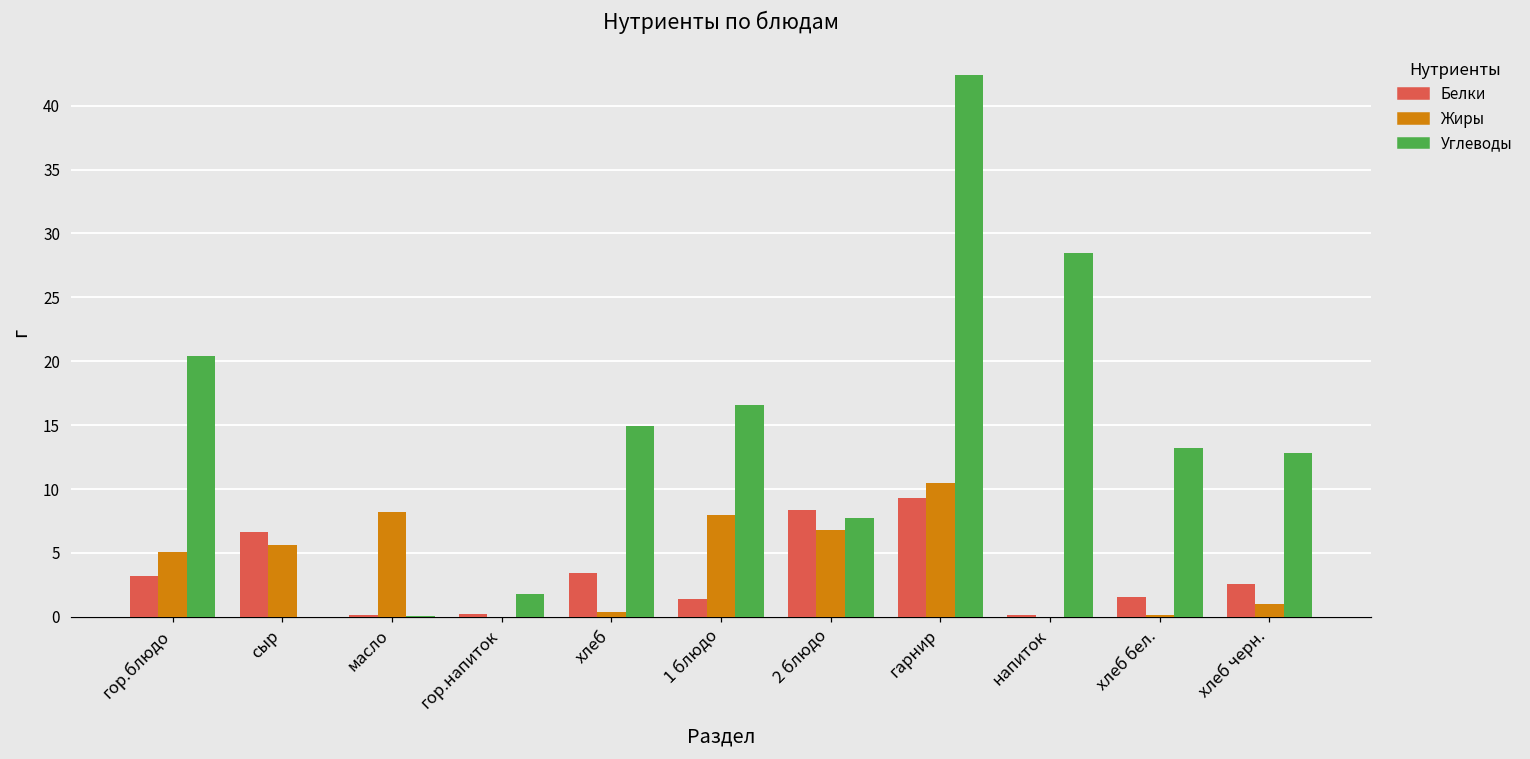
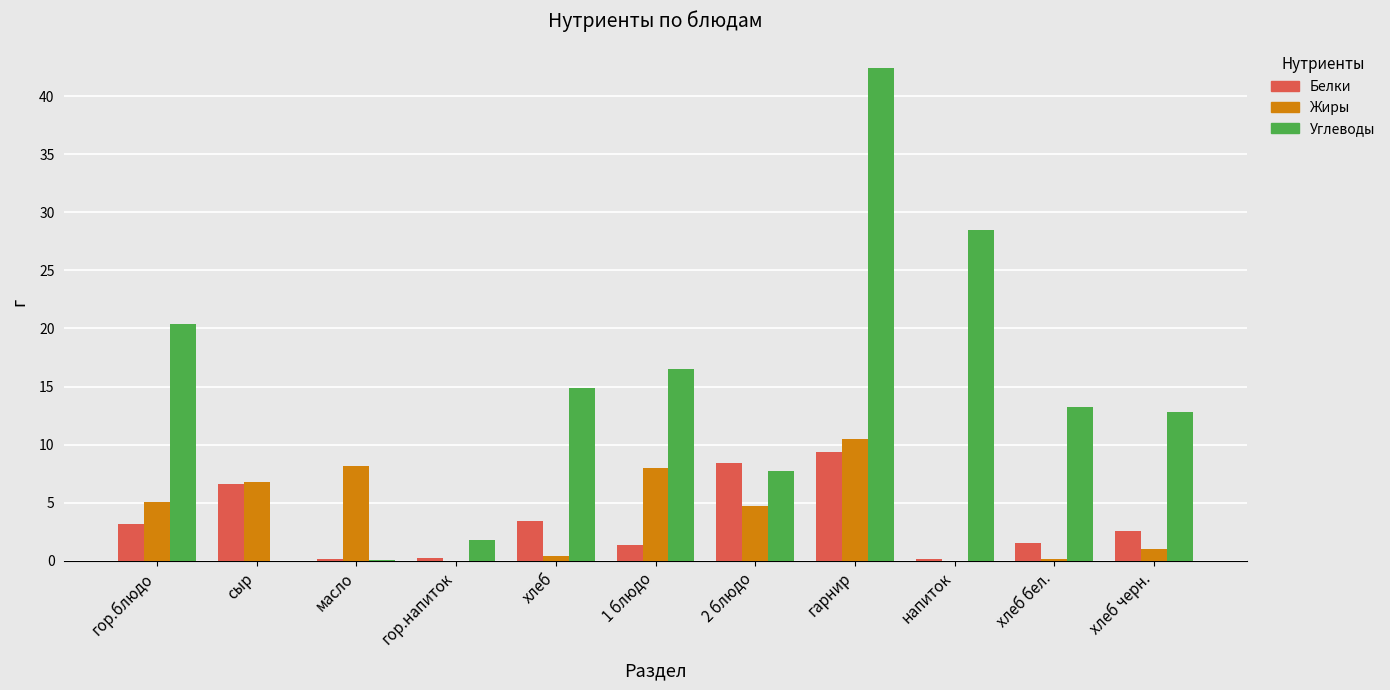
  {
    "Белки": {
      "гор.блюдо": 3.2,
      "сыр": 6.6,
      "хлеб": 3.4,
      "1 блюдо": 1.4,
      "2 блюдо": 8.4,
      "гарнир": 9.3,
      "хлеб бел.": 1.5,
      "хлеб черн.": 2.6
    },
    "Жиры": {
      "гор.блюдо": 5.1,
-     "сыр": 5.6,
+     "сыр": 6.8,
      "масло": 8.2,
      "гор.напиток": 0.0,
      "хлеб": 0.4,
      "1 блюдо": 8.0,
-     "2 блюдо": 6.8,
+     "2 блюдо": 4.7,
      "гарнир": 10.5,
      "напиток": 0.0,
      "хлеб черн.": 1.0
    },
    "Углеводы": {
      "гор.блюдо": 20.4,
      "сыр": 0.0,
      "гор.напиток": 1.8,
      "хлеб": 14.9,
      "1 блюдо": 16.5,
      "2 блюдо": 7.7,
      "гарнир": 42.4,
      "напиток": 28.5,
      "хлеб бел.": 13.2,
      "хлеб черн.": 12.8
    }
  }
